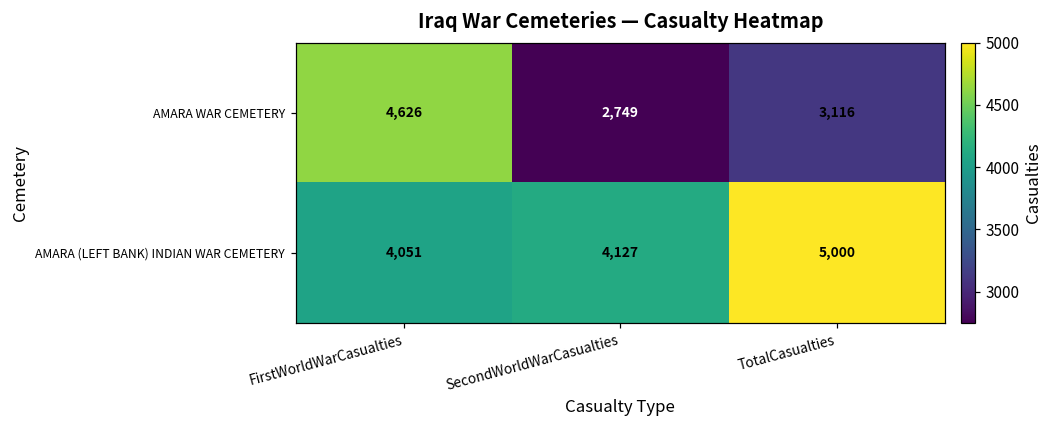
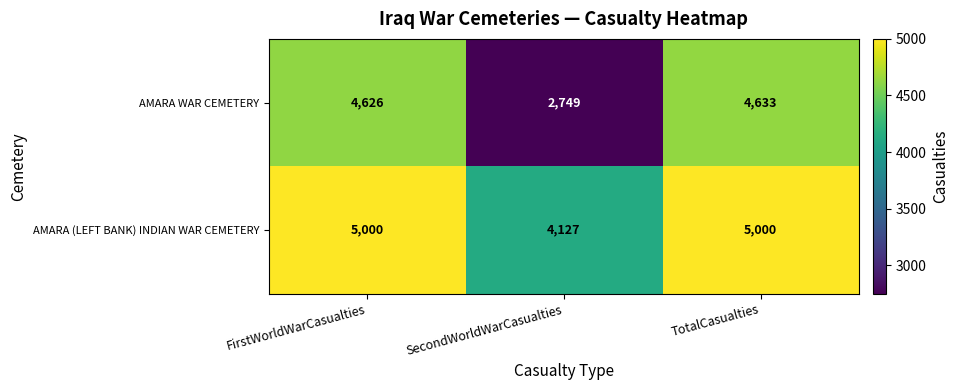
  {
    "AMARA WAR CEMETERY": {
      "FirstWorldWarCasualties": "4,626",
      "SecondWorldWarCasualties": "2,749",
-     "TotalCasualties": "3,116"
+     "TotalCasualties": "4,633"
    },
    "AMARA (LEFT BANK) INDIAN WAR CEMETERY": {
-     "FirstWorldWarCasualties": "4,051",
+     "FirstWorldWarCasualties": "5,000",
      "SecondWorldWarCasualties": "4,127",
      "TotalCasualties": "5,000"
    }
  }
